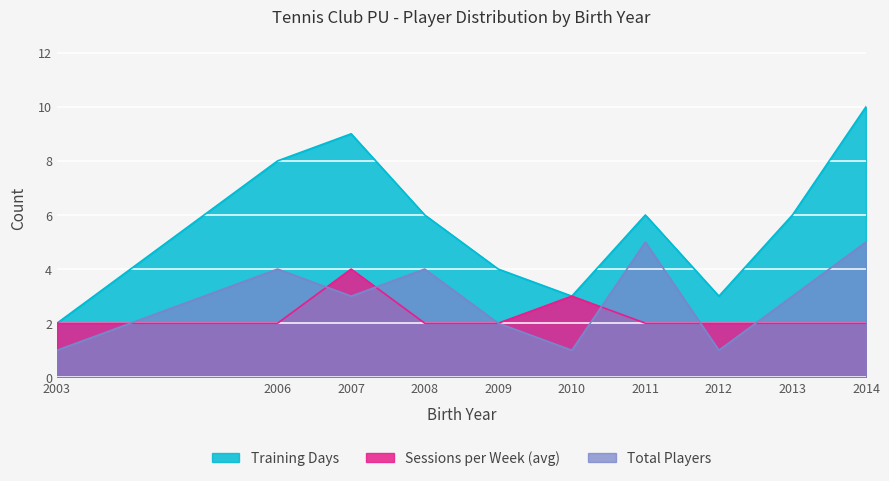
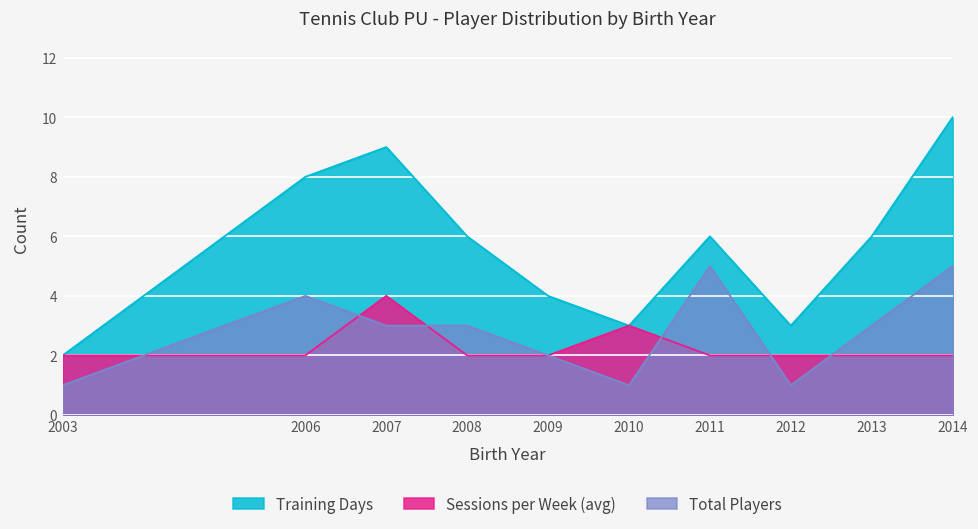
  {
    "Training Days": {
      "2006": 8,
      "2007": 9,
      "2008": 6,
      "2009": 4,
      "2011": 6,
      "2012": 3,
      "2013": 6,
      "2014": 10
    },
    "Sessions per Week (avg)": {
      "2006": 2,
      "2007": 4,
      "2008": 2,
      "2011": 2,
      "2012": 2,
      "2013": 2,
      "2014": 2
    },
    "Total Players": {
      "2003": 1,
      "2006": 4,
      "2007": 3,
-     "2008": 4,
+     "2008": 3,
      "2010": 1,
      "2011": 5,
      "2012": 1,
      "2013": 3,
      "2014": 5
    }
  }
